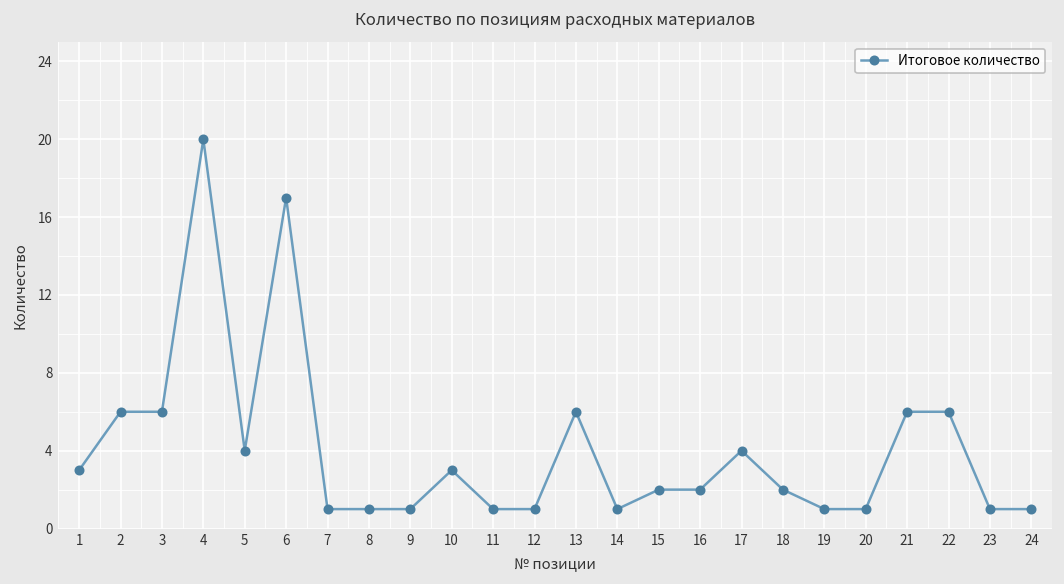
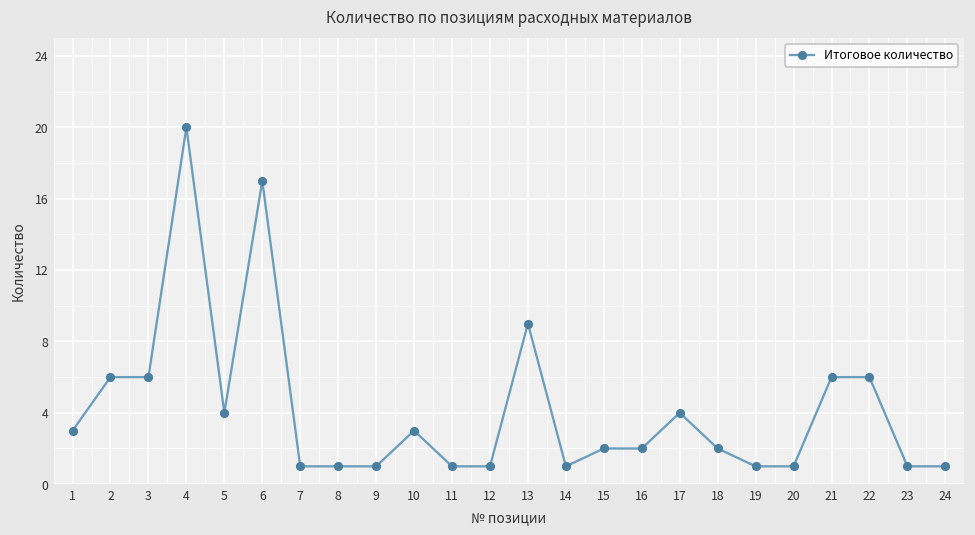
  {
    "1": 3,
    "2": 6,
    "3": 6,
    "4": 20,
    "5": 4,
    "6": 17,
    "7": 1,
    "8": 1,
    "9": 1,
    "10": 3,
    "11": 1,
    "12": 1,
-   "13": 6,
+   "13": 9,
    "14": 1,
    "15": 2,
    "16": 2,
    "17": 4,
    "18": 2,
    "19": 1,
    "20": 1,
    "21": 6,
    "22": 6,
    "23": 1,
    "24": 1
  }
